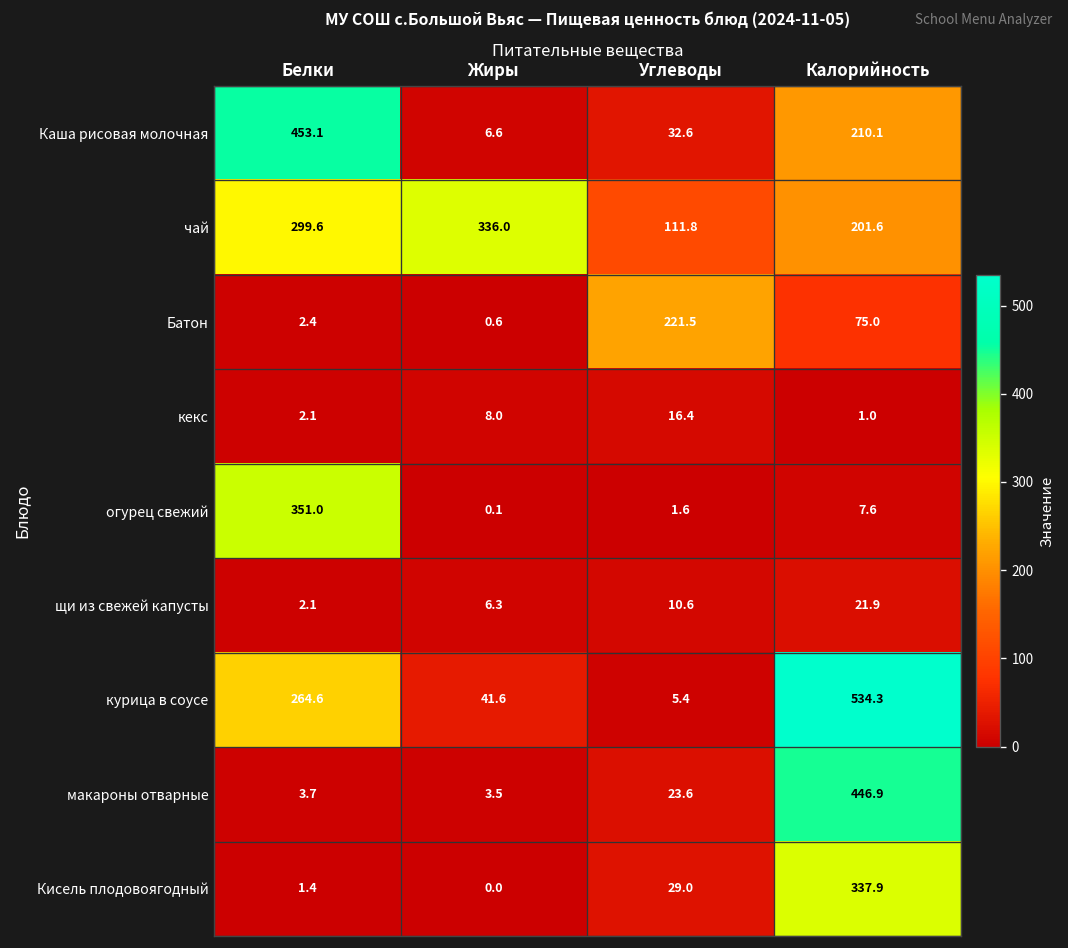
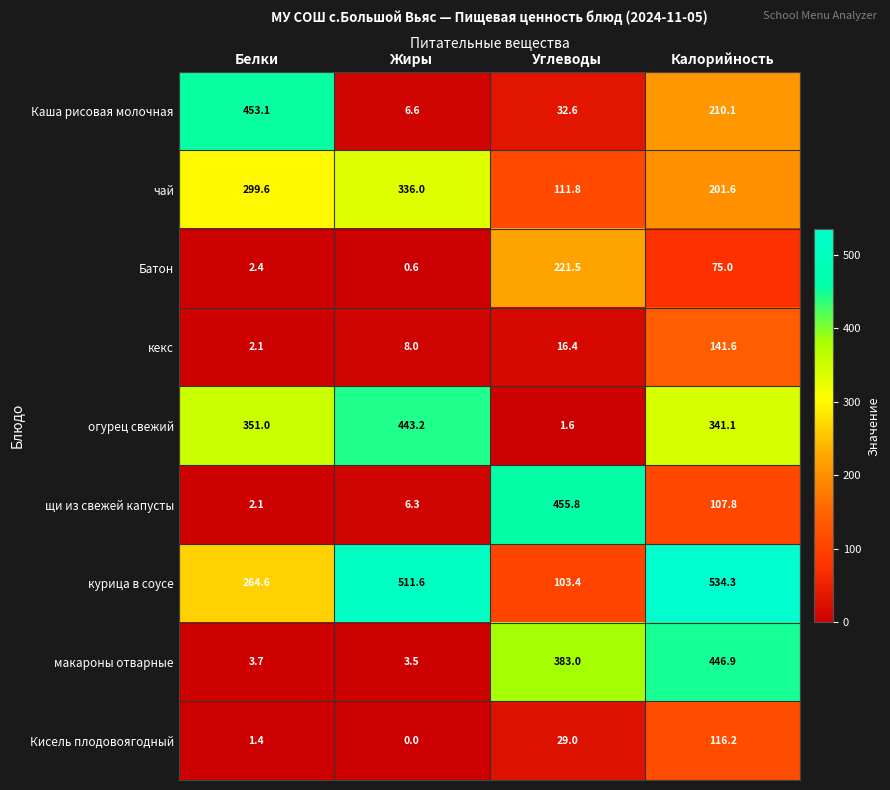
  {
    "Каша рисовая молочная": {
      "Белки": 453.1,
      "Жиры": 6.6,
      "Углеводы": 32.6,
      "Калорийность": 210.1
    },
    "чай": {
      "Белки": 299.6,
      "Жиры": 336.0,
      "Углеводы": 111.8,
      "Калорийность": 201.6
    },
    "Батон": {
      "Белки": 2.4,
      "Жиры": 0.6,
      "Углеводы": 221.5,
      "Калорийность": 75.0
    },
    "кекс": {
      "Белки": 2.1,
      "Жиры": 8.0,
      "Углеводы": 16.4,
-     "Калорийность": 1.0
+     "Калорийность": 141.6
    },
    "огурец свежий": {
      "Белки": 351.0,
-     "Жиры": 0.1,
+     "Жиры": 443.2,
      "Углеводы": 1.6,
-     "Калорийность": 7.6
+     "Калорийность": 341.1
    },
    "щи из свежей капусты": {
      "Белки": 2.1,
      "Жиры": 6.3,
-     "Углеводы": 10.6,
-     "Калорийность": 21.9
+     "Углеводы": 455.8,
+     "Калорийность": 107.8
    },
    "курица в соусе": {
      "Белки": 264.6,
-     "Жиры": 41.6,
-     "Углеводы": 5.4,
+     "Жиры": 511.6,
+     "Углеводы": 103.4,
      "Калорийность": 534.3
    },
    "макароны отварные": {
      "Белки": 3.7,
      "Жиры": 3.5,
-     "Углеводы": 23.6,
+     "Углеводы": 383.0,
      "Калорийность": 446.9
    },
    "Кисель плодовоягодный": {
      "Белки": 1.4,
      "Жиры": 0.0,
      "Углеводы": 29.0,
-     "Калорийность": 337.9
+     "Калорийность": 116.2
    }
  }
